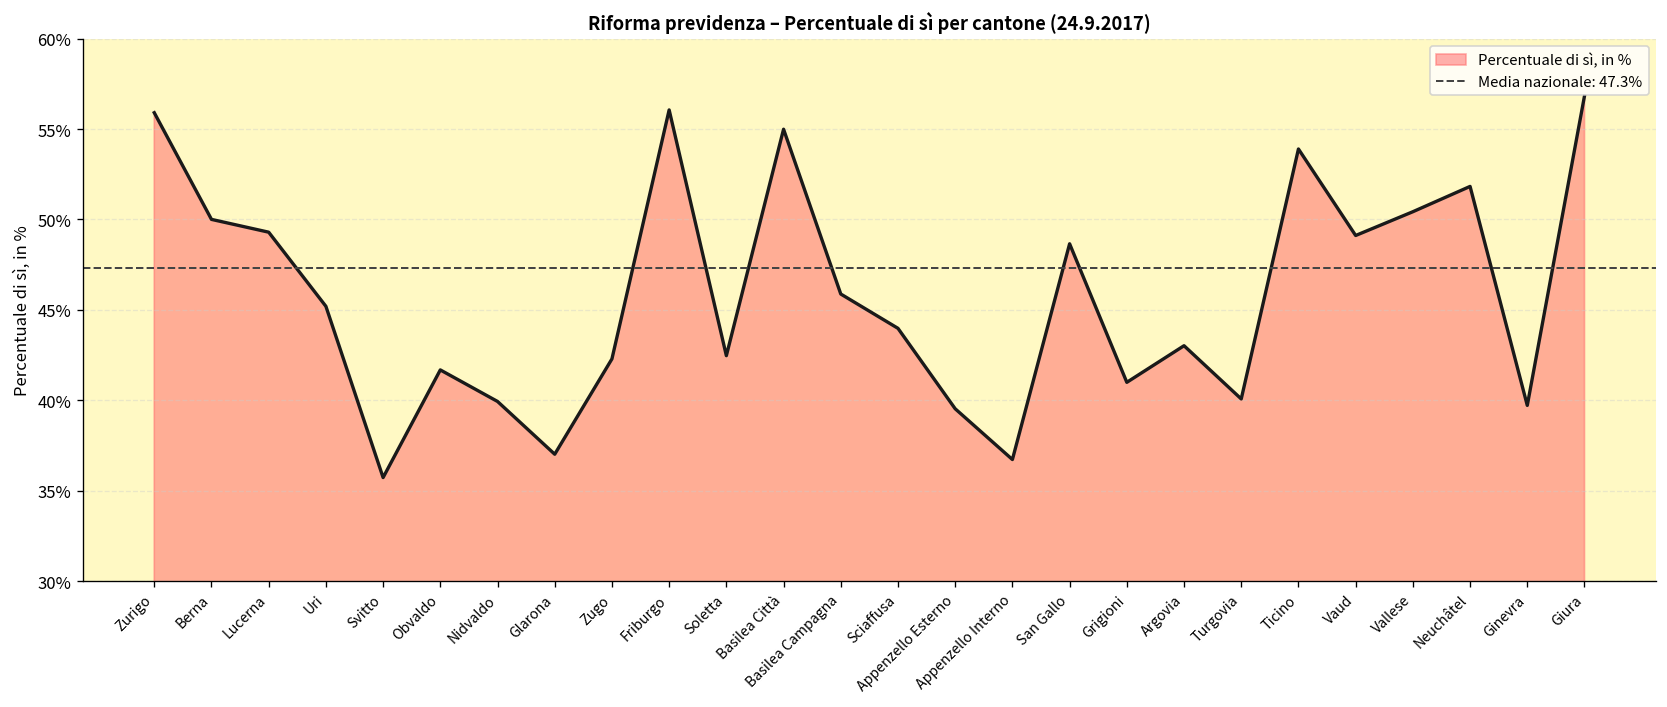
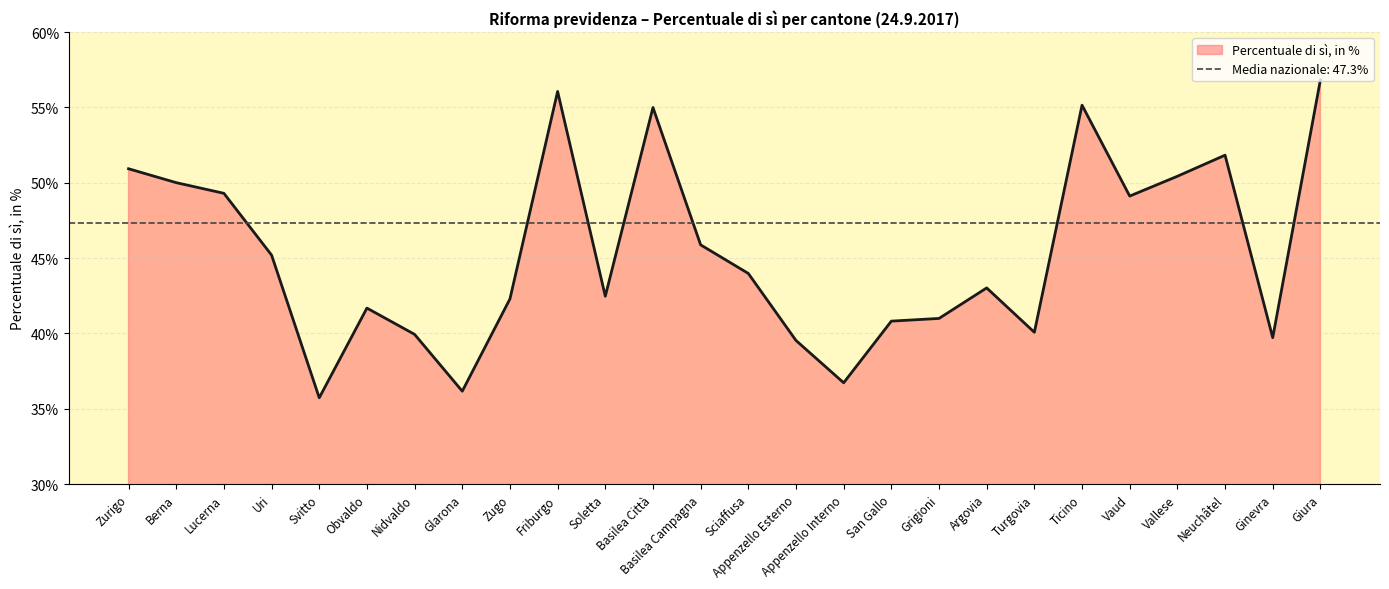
  {
-   "Zurigo": "55.9%",
+   "Zurigo": "50.9%",
    "Berna": "50.0%",
    "Lucerna": "49.3%",
    "Uri": "45.2%",
    "Svitto": "35.7%",
    "Obvaldo": "41.7%",
    "Nidvaldo": "39.9%",
-   "Glarona": "37.0%",
+   "Glarona": "36.2%",
    "Zugo": "42.3%",
    "Friburgo": "56.1%",
    "Soletta": "42.5%",
    "Basilea Città": "55.0%",
    "Basilea Campagna": "45.9%",
    "Sciaffusa": "44.0%",
    "Appenzello Esterno": "39.5%",
    "Appenzello Interno": "36.7%",
-   "San Gallo": "48.7%",
+   "San Gallo": "40.8%",
    "Grigioni": "41.0%",
    "Argovia": "43.0%",
    "Turgovia": "40.1%",
-   "Ticino": "53.9%",
+   "Ticino": "55.1%",
    "Vaud": "49.1%",
    "Vallese": "50.4%",
    "Neuchâtel": "51.8%",
    "Ginevra": "39.7%"
  }
